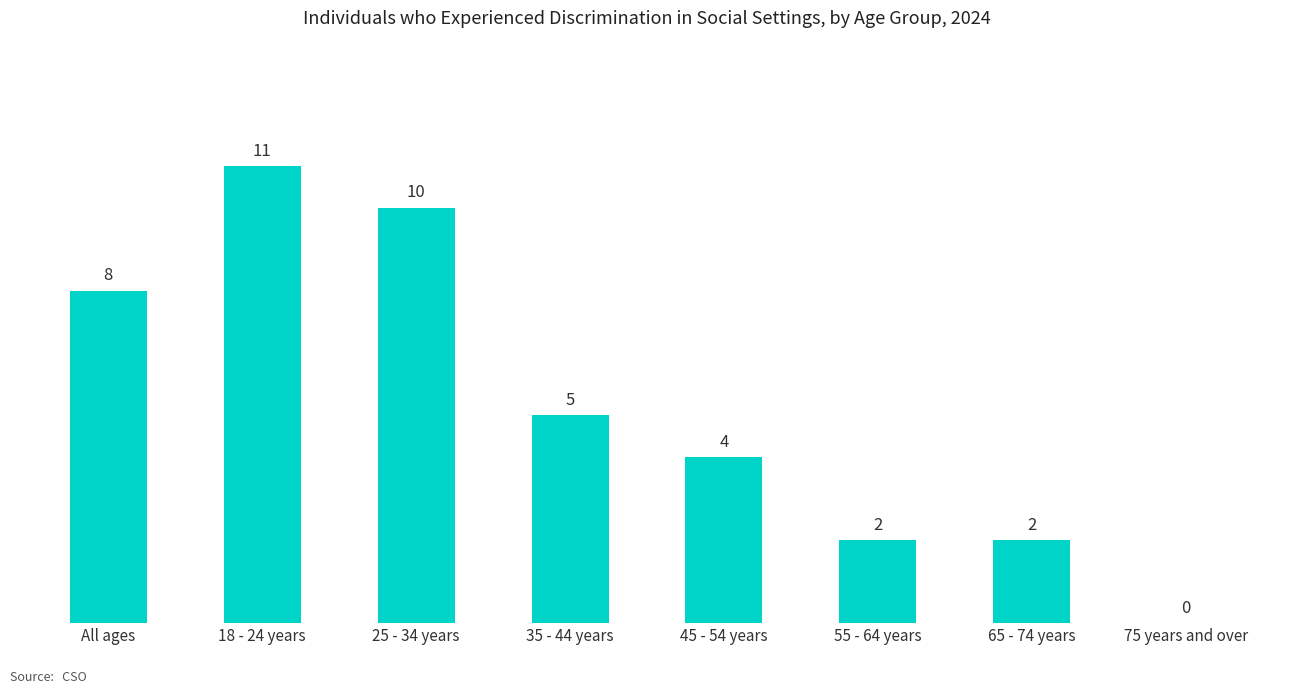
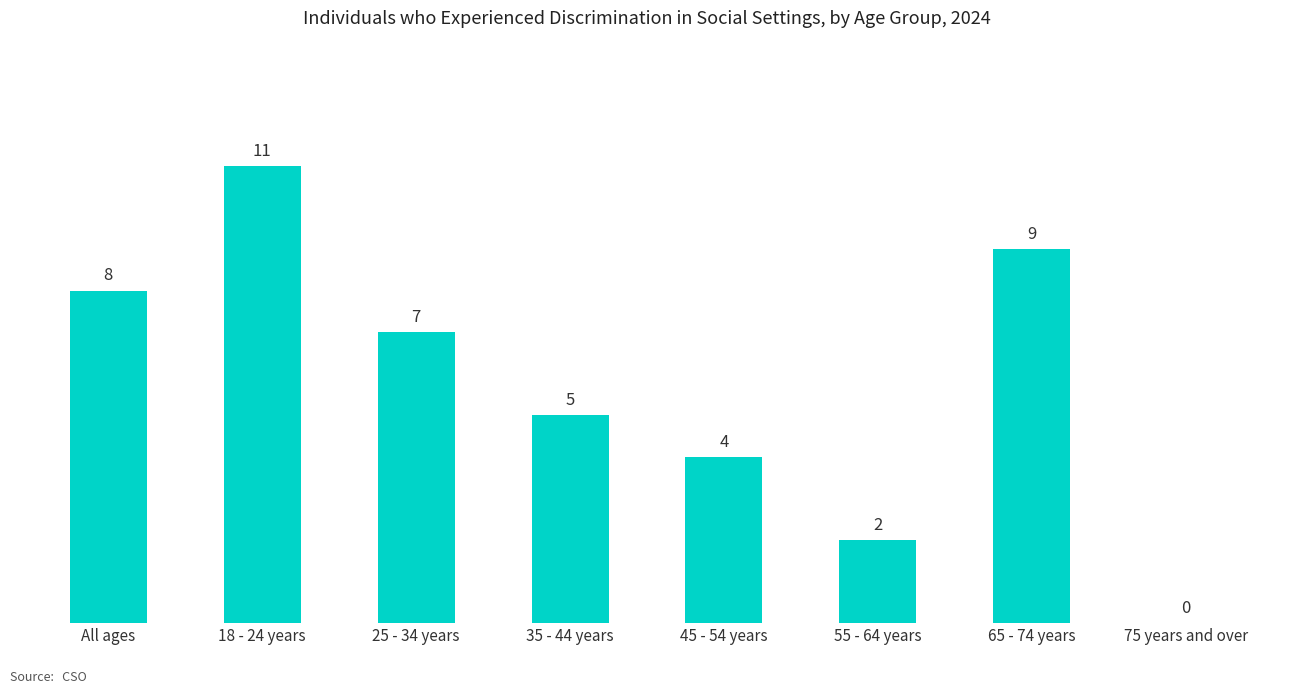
  {
    "All ages": 8,
    "18 - 24 years": 11,
-   "25 - 34 years": 10,
+   "25 - 34 years": 7,
    "35 - 44 years": 5,
    "45 - 54 years": 4,
    "55 - 64 years": 2,
-   "65 - 74 years": 2,
+   "65 - 74 years": 9,
    "75 years and over": 0
  }
